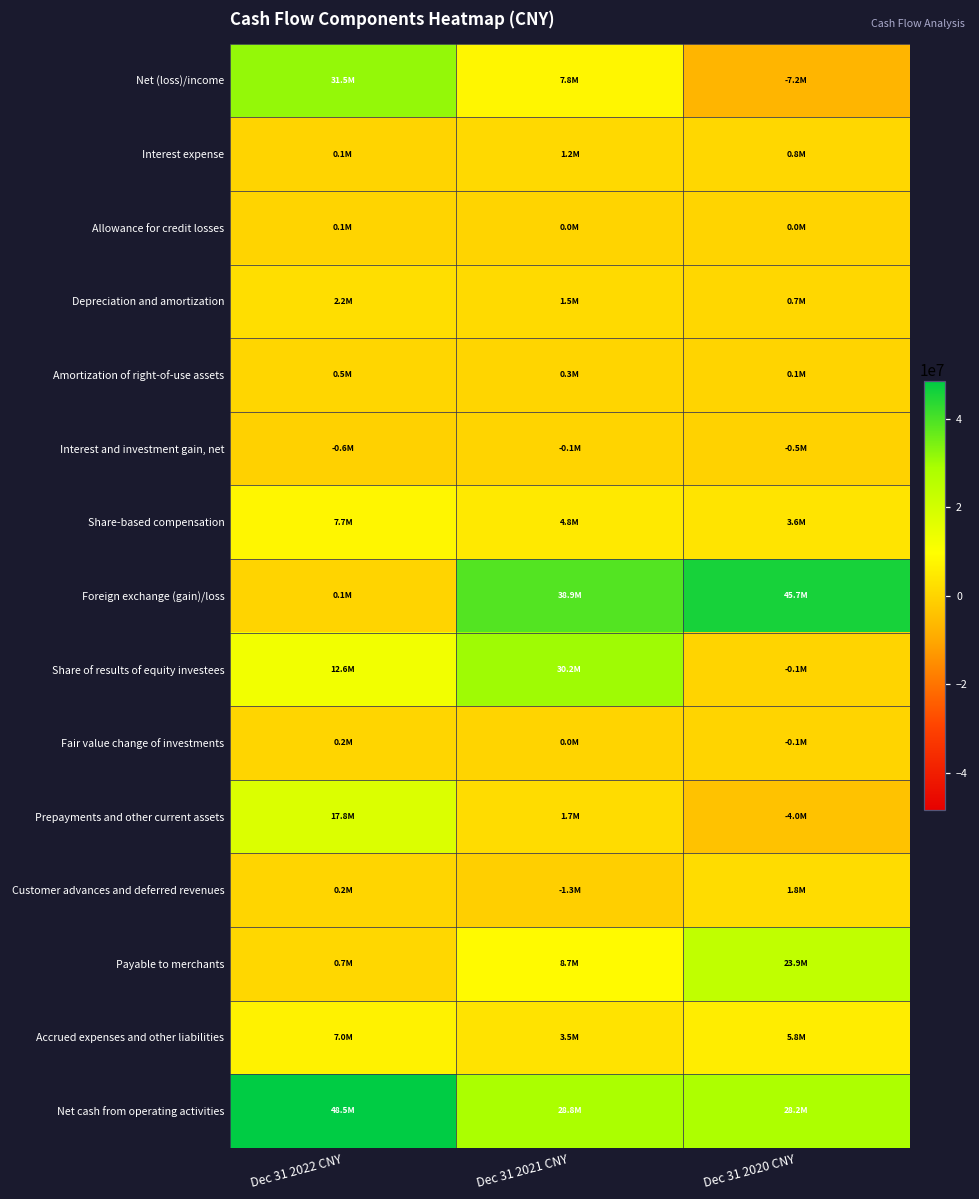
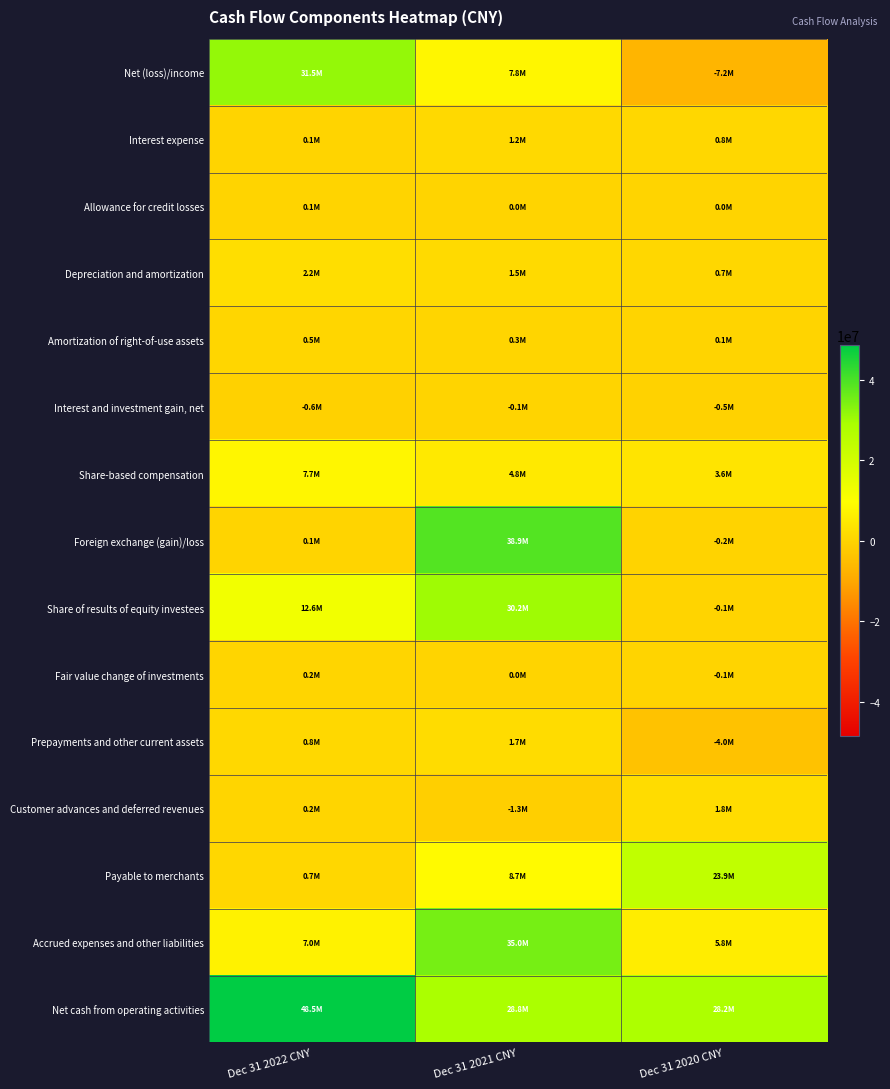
  {
    "Net (loss)/income": {
      "Dec 31 2022 CNY": "31.5M",
      "Dec 31 2021 CNY": "7.8M",
      "Dec 31 2020 CNY": "-7.2M"
    },
    "Interest expense": {
      "Dec 31 2022 CNY": "0.1M",
      "Dec 31 2021 CNY": "1.2M",
      "Dec 31 2020 CNY": "0.8M"
    },
    "Allowance for credit losses": {
      "Dec 31 2022 CNY": "0.1M",
      "Dec 31 2021 CNY": "0.0M",
      "Dec 31 2020 CNY": "0.0M"
    },
    "Depreciation and amortization": {
      "Dec 31 2022 CNY": "2.2M",
      "Dec 31 2021 CNY": "1.5M",
      "Dec 31 2020 CNY": "0.7M"
    },
    "Amortization of right-of-use assets": {
      "Dec 31 2022 CNY": "0.5M",
      "Dec 31 2021 CNY": "0.3M",
      "Dec 31 2020 CNY": "0.1M"
    },
    "Interest and investment gain, net": {
      "Dec 31 2022 CNY": "-0.6M",
      "Dec 31 2021 CNY": "-0.1M",
      "Dec 31 2020 CNY": "-0.5M"
    },
    "Share-based compensation": {
      "Dec 31 2022 CNY": "7.7M",
      "Dec 31 2021 CNY": "4.8M",
      "Dec 31 2020 CNY": "3.6M"
    },
    "Foreign exchange (gain)/loss": {
      "Dec 31 2022 CNY": "0.1M",
      "Dec 31 2021 CNY": "38.9M",
-     "Dec 31 2020 CNY": "45.7M"
+     "Dec 31 2020 CNY": "-0.2M"
    },
    "Share of results of equity investees": {
      "Dec 31 2022 CNY": "12.6M",
      "Dec 31 2021 CNY": "30.2M",
      "Dec 31 2020 CNY": "-0.1M"
    },
    "Fair value change of investments": {
      "Dec 31 2022 CNY": "0.2M",
      "Dec 31 2021 CNY": "0.0M",
      "Dec 31 2020 CNY": "-0.1M"
    },
    "Prepayments and other current assets": {
-     "Dec 31 2022 CNY": "17.8M",
+     "Dec 31 2022 CNY": "0.8M",
      "Dec 31 2021 CNY": "1.7M",
      "Dec 31 2020 CNY": "-4.0M"
    },
    "Customer advances and deferred revenues": {
      "Dec 31 2022 CNY": "0.2M",
      "Dec 31 2021 CNY": "-1.3M",
      "Dec 31 2020 CNY": "1.8M"
    },
    "Payable to merchants": {
      "Dec 31 2022 CNY": "0.7M",
      "Dec 31 2021 CNY": "8.7M",
      "Dec 31 2020 CNY": "23.9M"
    },
    "Accrued expenses and other liabilities": {
      "Dec 31 2022 CNY": "7.0M",
-     "Dec 31 2021 CNY": "3.5M",
+     "Dec 31 2021 CNY": "35.0M",
      "Dec 31 2020 CNY": "5.8M"
    },
    "Net cash from operating activities": {
      "Dec 31 2022 CNY": "48.5M",
      "Dec 31 2021 CNY": "28.8M",
      "Dec 31 2020 CNY": "28.2M"
    }
  }
